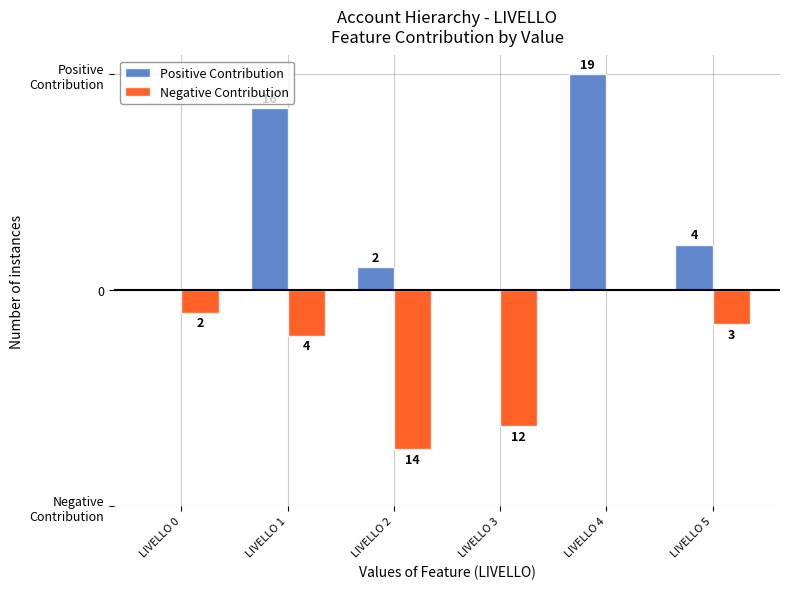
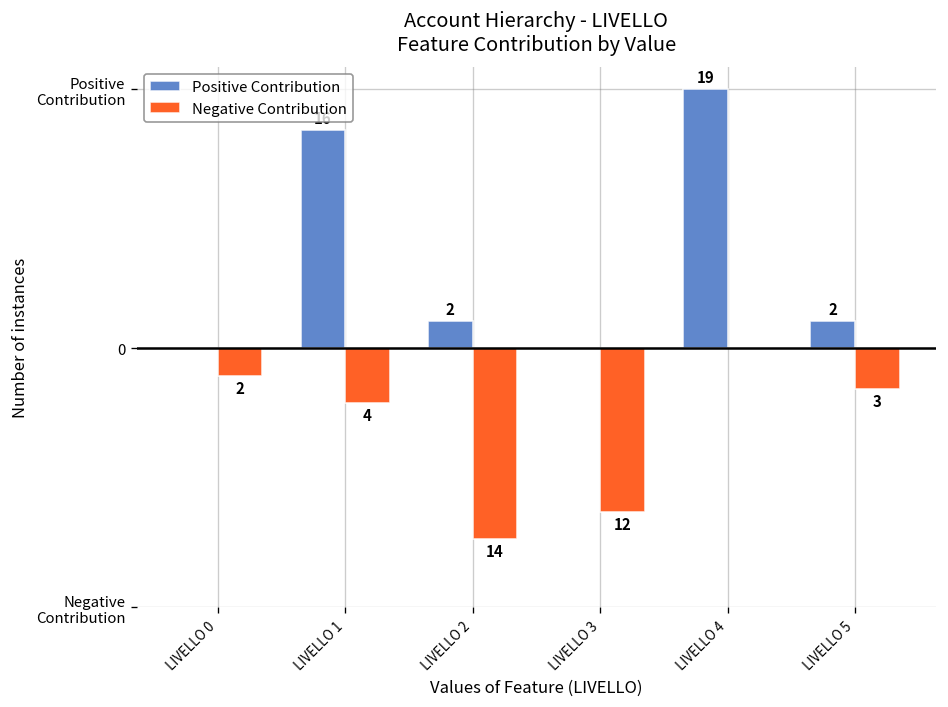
  {
    "Positive Contribution": {
      "LIVELLO 2": 2,
      "LIVELLO 4": 19,
-     "LIVELLO 5": 4
+     "LIVELLO 5": 2
    }
  }
